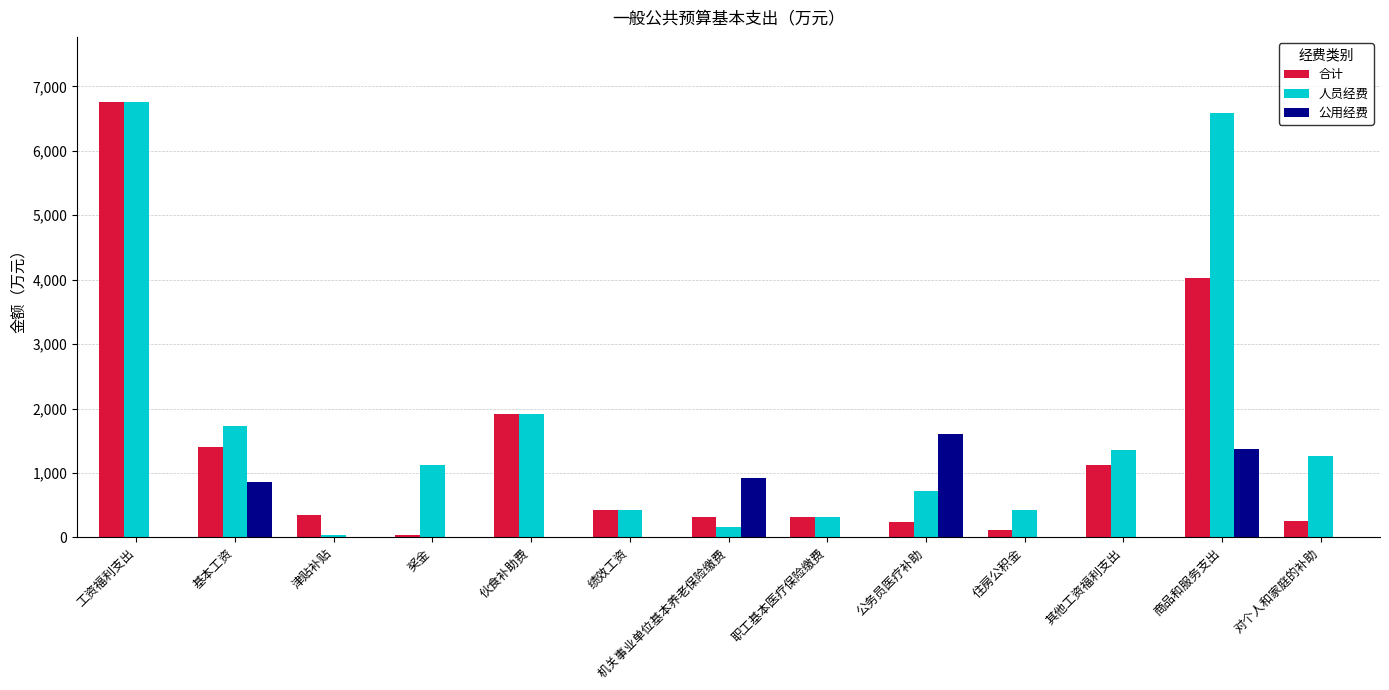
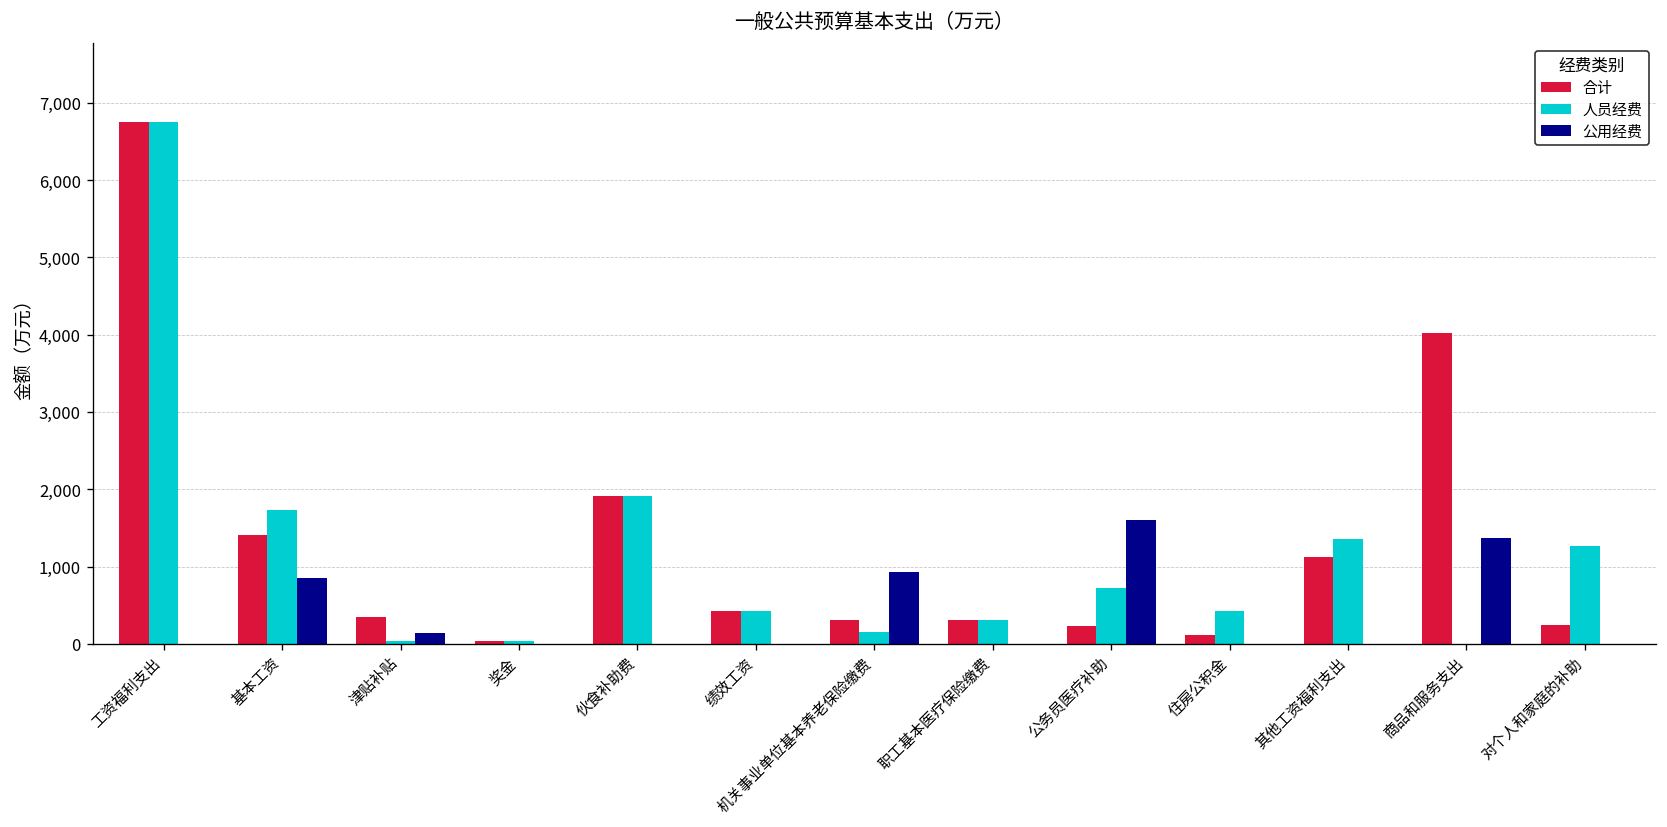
  {
    "合计": {
      "工资福利支出": "6,800",
      "基本工资": "1,400",
      "津贴补贴": "300",
      "伙食补助费": "1,900",
      "绩效工资": "400",
      "机关事业单位基本养老保险缴费": "300",
      "职工基本医疗保险缴费": "300",
      "公务员医疗补助": "200",
      "住房公积金": "100",
      "其他工资福利支出": "1,100",
      "商品和服务支出": "4,000",
      "对个人和家庭的补助": "200"
    },
    "人员经费": {
      "工资福利支出": "6,800",
      "基本工资": "1,700",
-     "奖金": "1,100",
+     "奖金": "0",
      "伙食补助费": "1,900",
      "绩效工资": "400",
      "机关事业单位基本养老保险缴费": "200",
      "职工基本医疗保险缴费": "300",
      "公务员医疗补助": "700",
      "住房公积金": "400",
      "其他工资福利支出": "1,400",
-     "商品和服务支出": "6,600",
+     "商品和服务支出": "0",
      "对个人和家庭的补助": "1,300"
    },
    "公用经费": {
      "工资福利支出": "0",
      "基本工资": "900",
-     "津贴补贴": "0",
+     "津贴补贴": "100",
      "奖金": "0",
      "伙食补助费": "0",
      "绩效工资": "0",
      "机关事业单位基本养老保险缴费": "900",
      "职工基本医疗保险缴费": "0",
      "公务员医疗补助": "1,600",
      "住房公积金": "0",
      "其他工资福利支出": "0",
      "商品和服务支出": "1,400",
      "对个人和家庭的补助": "0"
    }
  }
